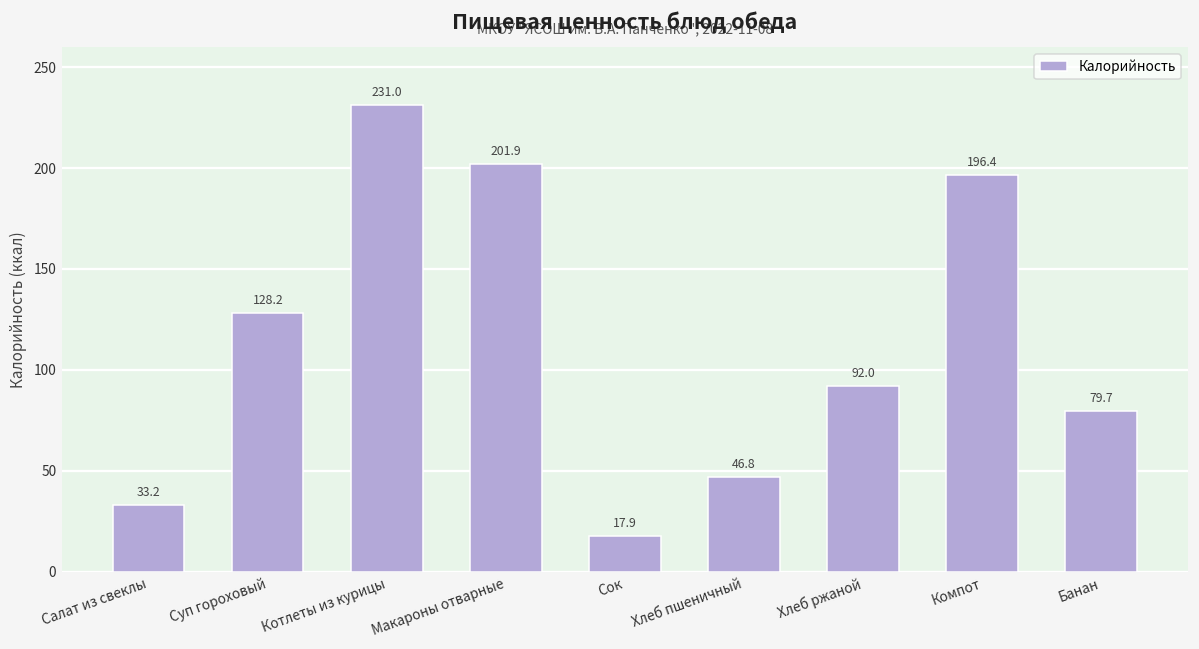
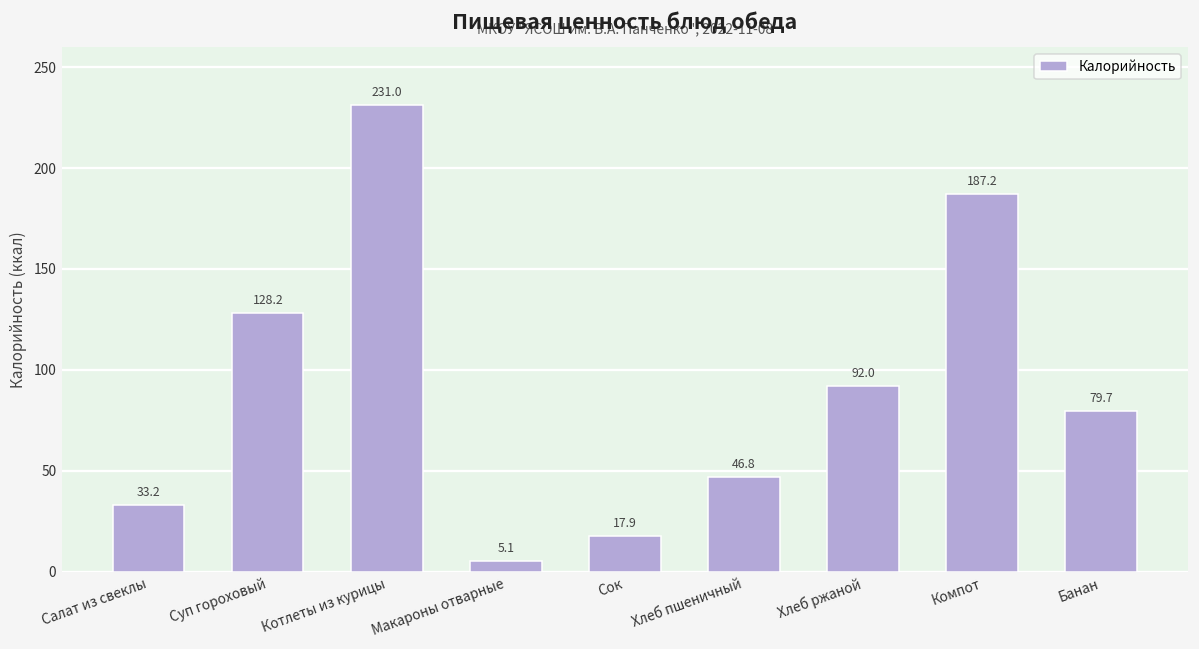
  {
    "Салат из свеклы": 33.2,
    "Суп гороховый": 128.2,
    "Котлеты из курицы": 231.0,
-   "Макароны отварные": 201.9,
+   "Макароны отварные": 5.1,
    "Сок": 17.9,
    "Хлеб пшеничный": 46.8,
    "Хлеб ржаной": 92.0,
-   "Компот": 196.4,
+   "Компот": 187.2,
    "Банан": 79.7
  }
